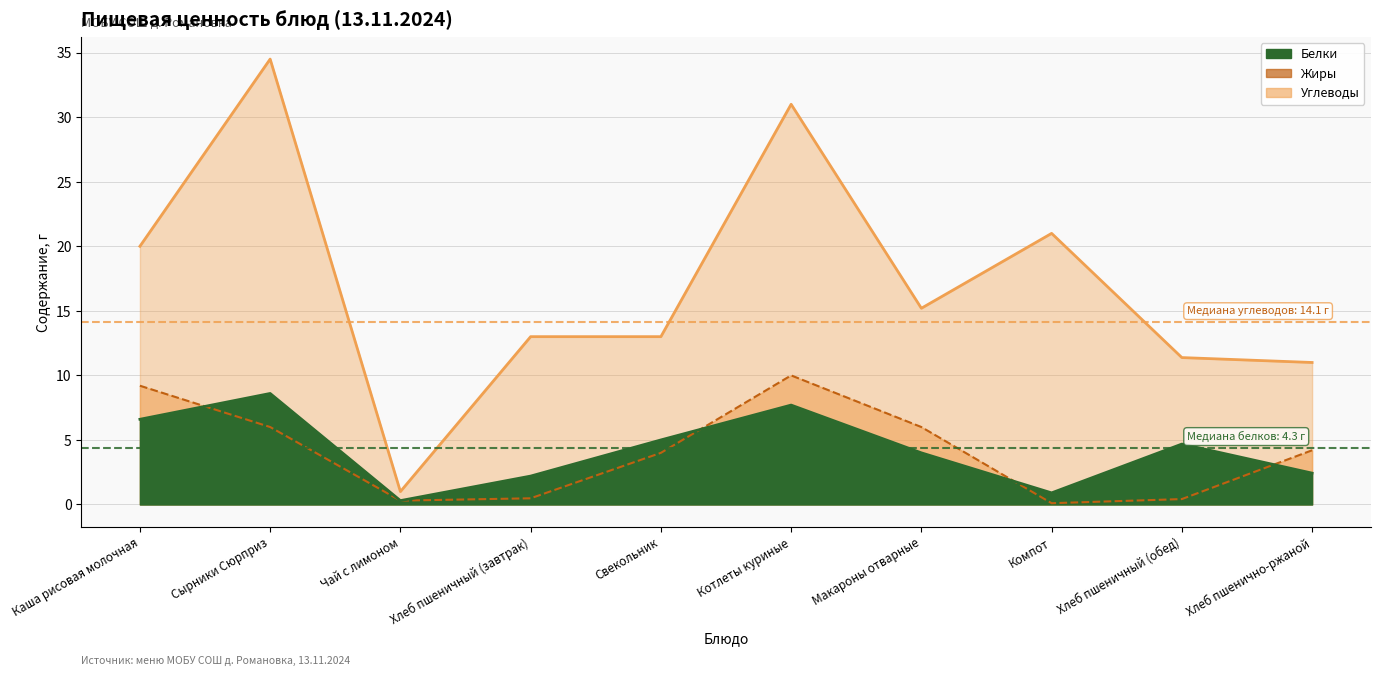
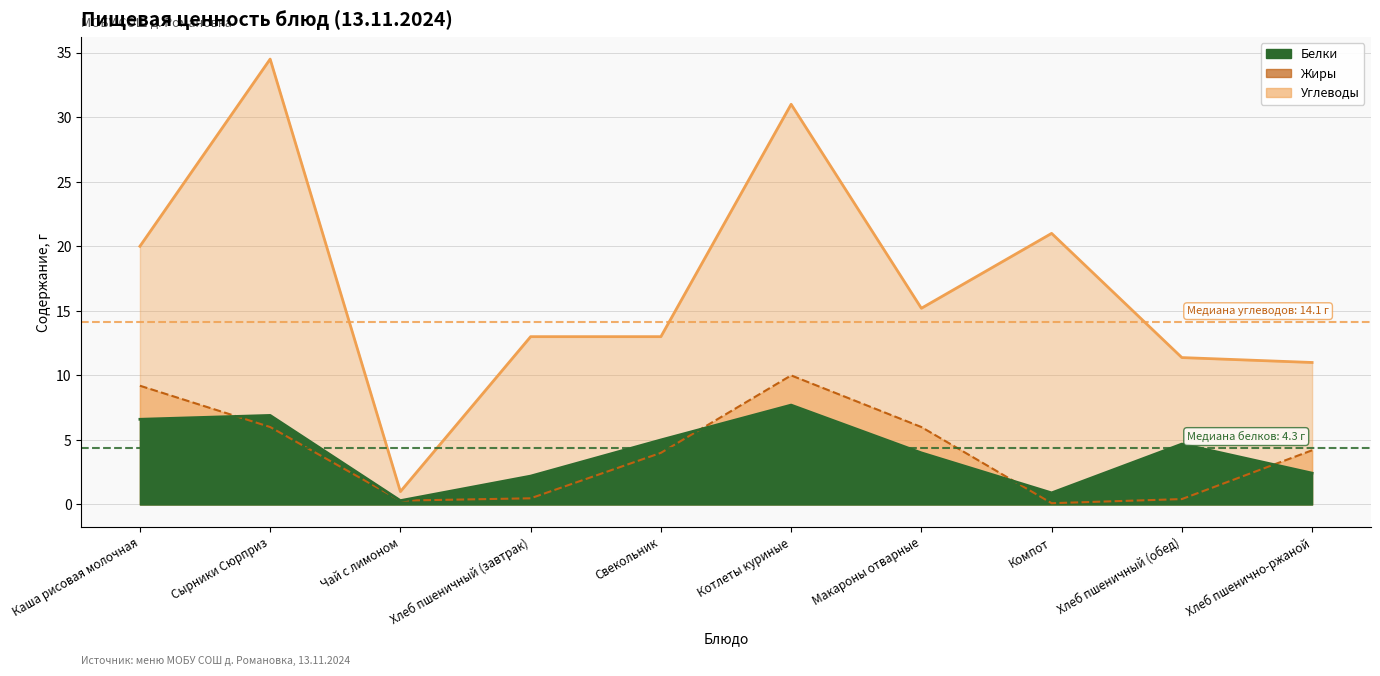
  {
    "Белки": {
      "Каша рисовая молочная": 6.6,
-     "Сырники Сюрприз": 8.6,
+     "Сырники Сюрприз": 6.9,
      "Хлеб пшеничный (завтрак)": 2.2,
      "Свекольник": 5.0,
      "Котлеты куриные": 7.7,
      "Макароны отварные": 4.0,
      "Компот": 0.9,
      "Хлеб пшенично-ржаной": 2.4
    }
  }
